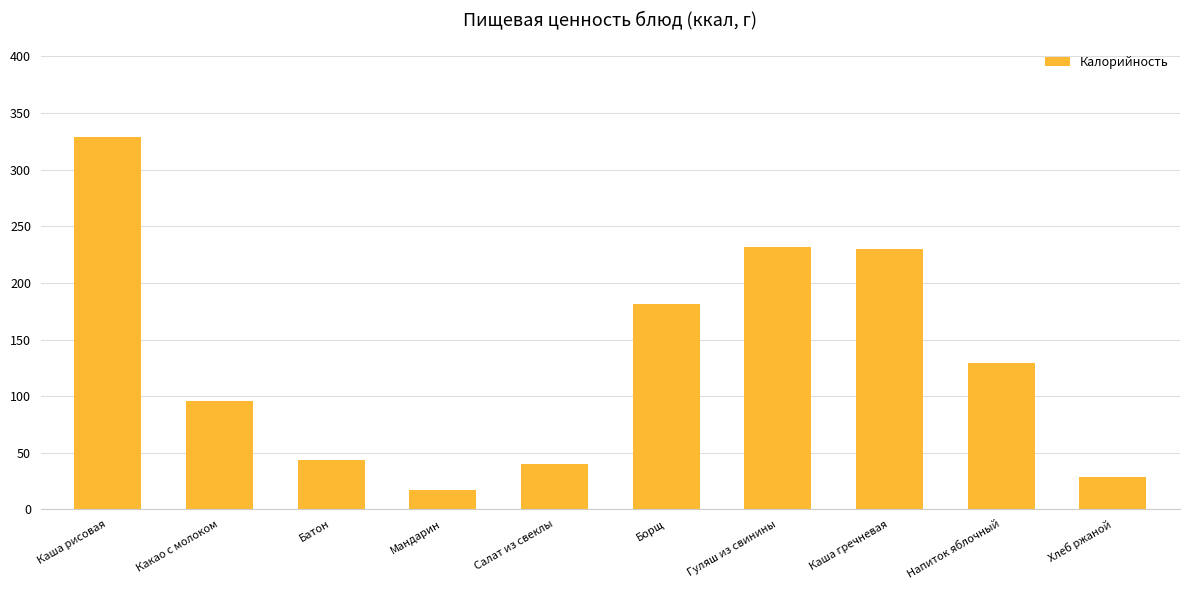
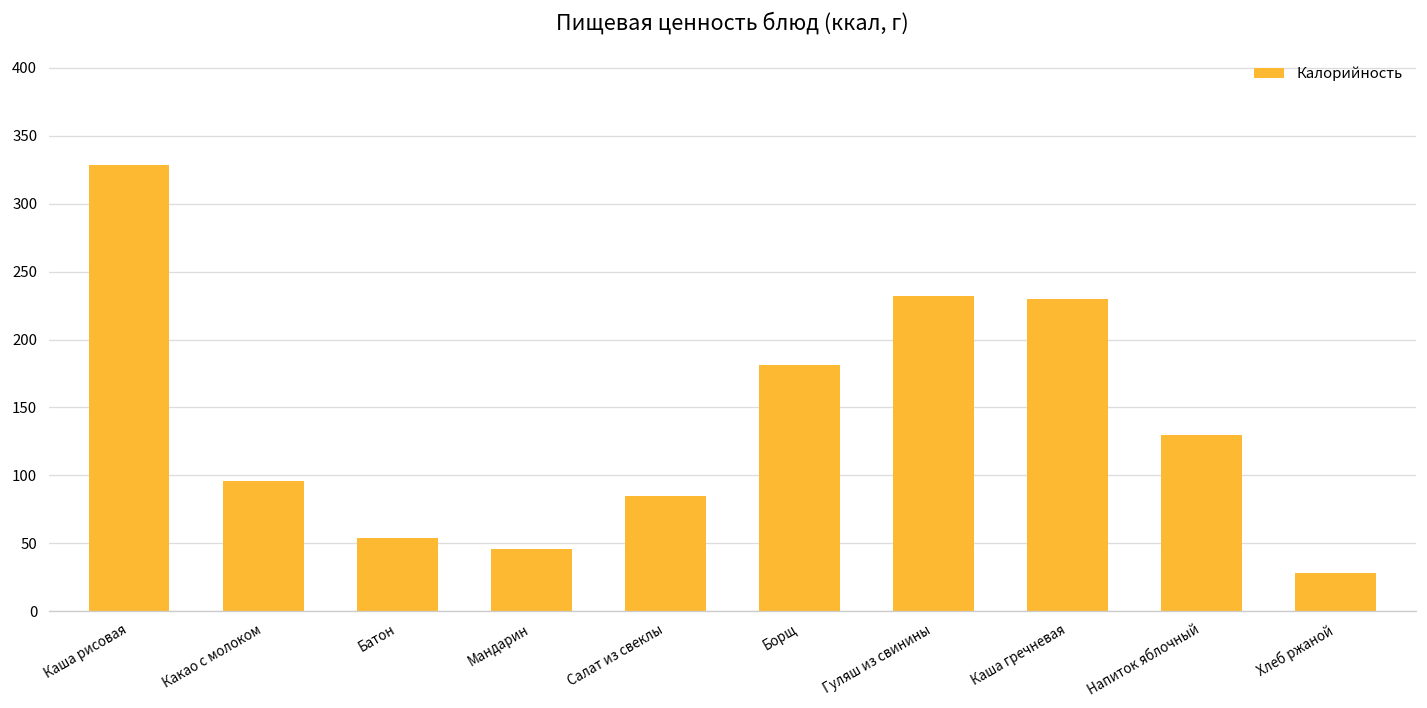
  {
    "Каша рисовая": 329,
    "Какао с молоком": 96,
-   "Батон": 44,
-   "Мандарин": 17,
-   "Салат из свеклы": 40,
+   "Батон": 54,
+   "Мандарин": 46,
+   "Салат из свеклы": 85,
    "Борщ": 181,
    "Гуляш из свинины": 232,
    "Каша гречневая": 230,
    "Напиток яблочный": 129,
    "Хлеб ржаной": 28
  }
